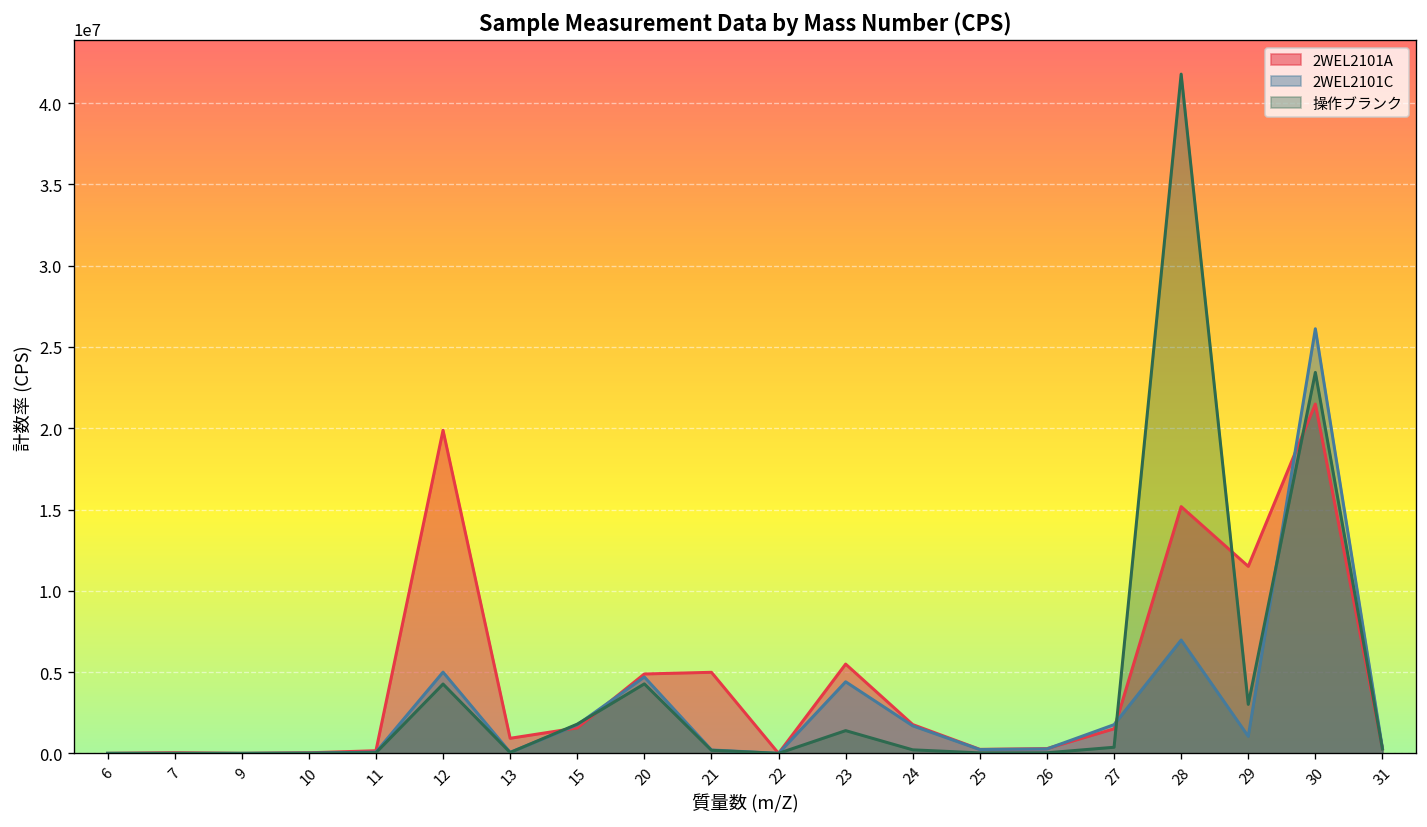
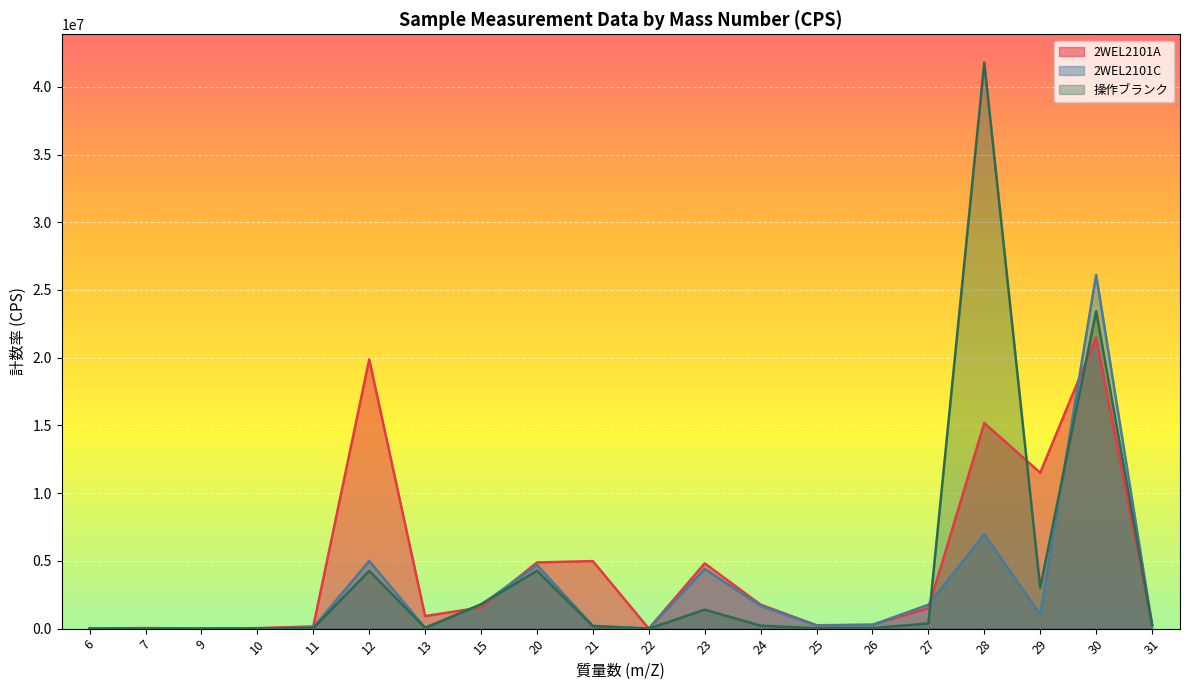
  {
    "2WEL2101A": {
      "12": 19900000,
      "13": 900000,
      "21": 5000000,
-     "23": 5500000,
+     "23": 4800000,
      "27": 1500000,
      "28": 15200000,
      "29": 11500000,
      "30": 21500000
    }
  }
